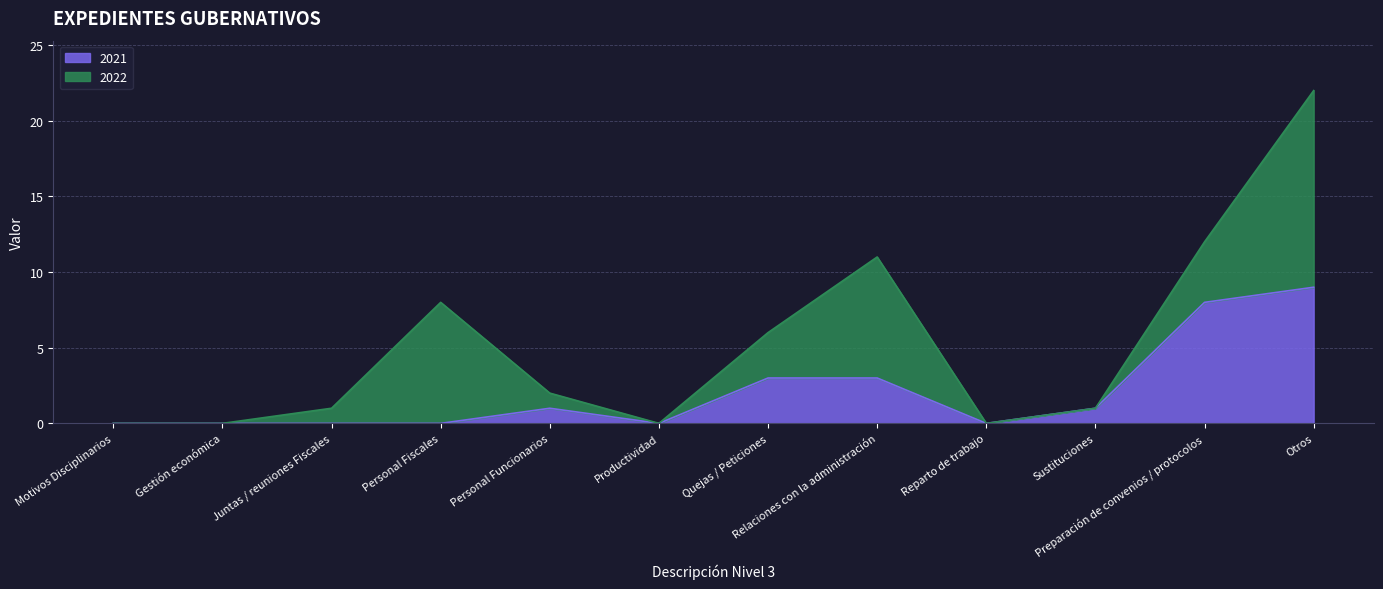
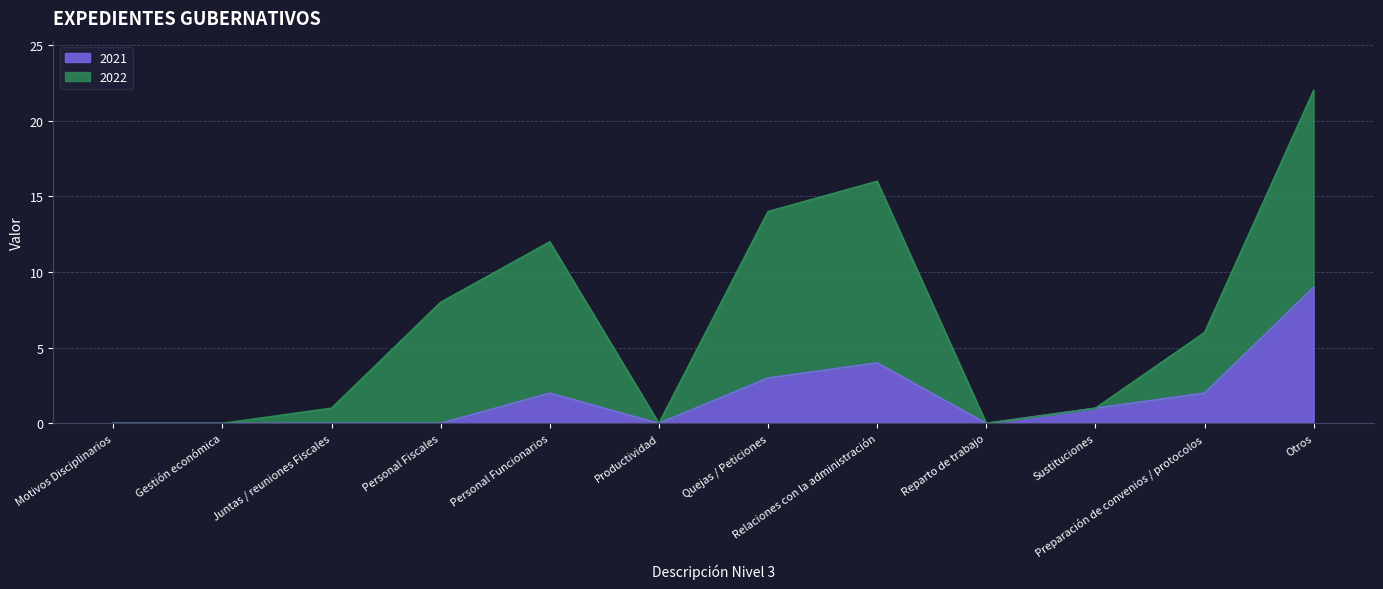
  {
    "2021": {
      "Juntas / reuniones Fiscales": 0,
      "Personal Fiscales": 0,
-     "Personal Funcionarios": 1,
+     "Personal Funcionarios": 2,
      "Quejas / Peticiones": 3,
-     "Relaciones con la administración": 3,
-     "Preparación de convenios / protocolos": 8,
+     "Relaciones con la administración": 4,
+     "Preparación de convenios / protocolos": 2,
      "Otros": 9
    },
    "2022": {
      "Juntas / reuniones Fiscales": 1,
      "Personal Fiscales": 8,
-     "Personal Funcionarios": 1,
-     "Quejas / Peticiones": 3,
-     "Relaciones con la administración": 8,
+     "Personal Funcionarios": 10,
+     "Quejas / Peticiones": 11,
+     "Relaciones con la administración": 12,
      "Preparación de convenios / protocolos": 4,
      "Otros": 13
    }
  }
